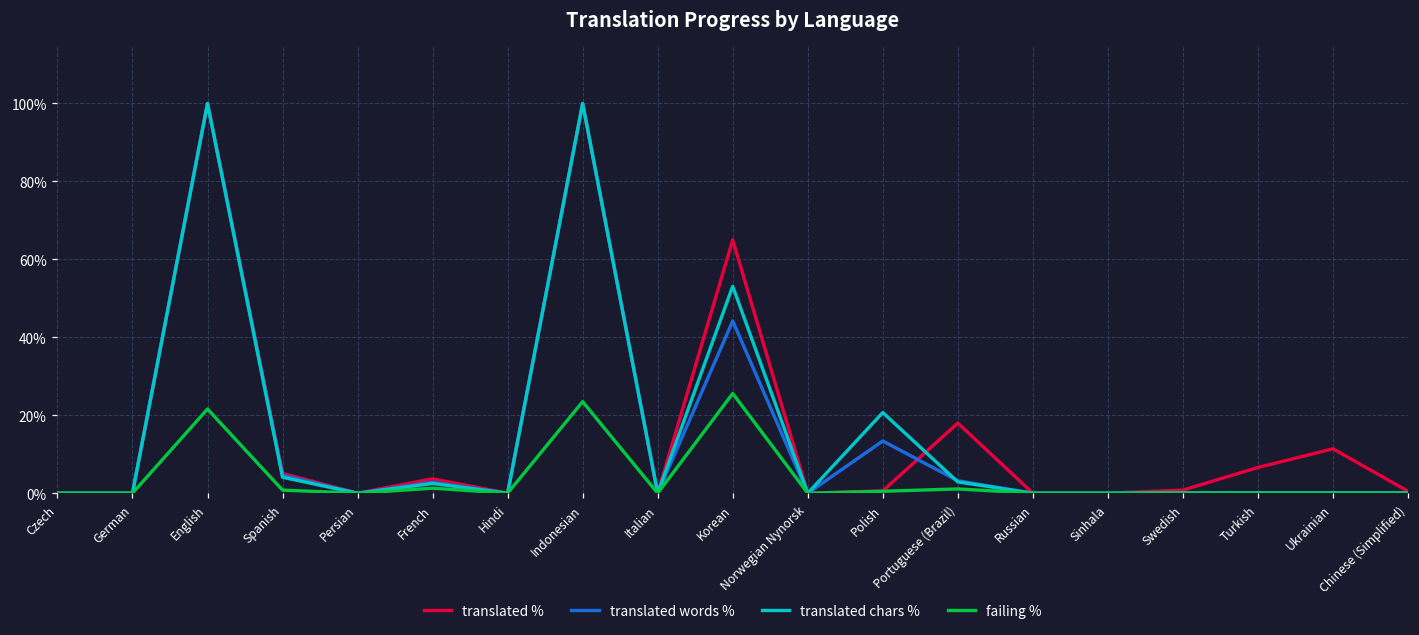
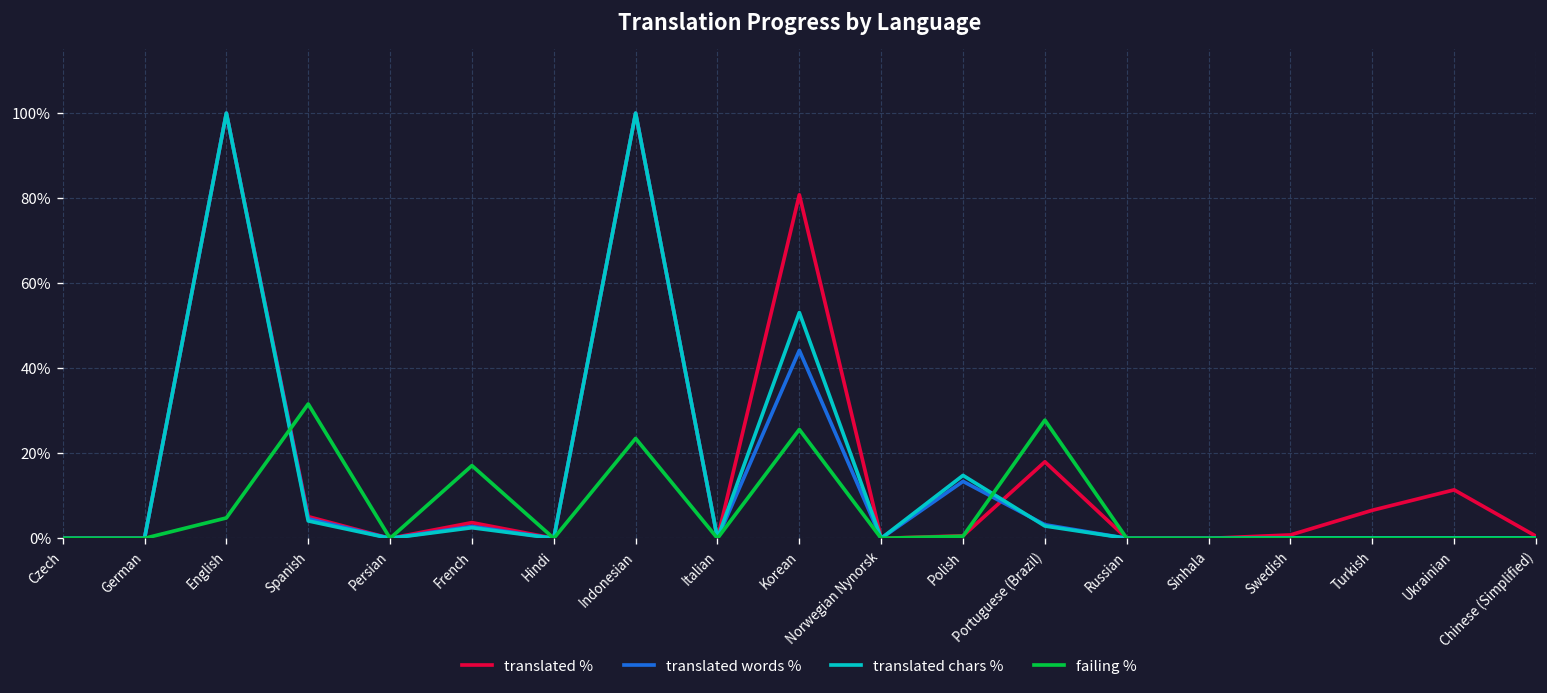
  {
    "translated %": {
      "French": "4%",
-     "Korean": "65%",
+     "Korean": "81%",
      "Portuguese (Brazil)": "18%",
      "Turkish": "7%",
      "Ukrainian": "11%"
    },
    "translated words %": {
      "Korean": "44%",
      "Polish": "13%"
    },
    "translated chars %": {
      "Korean": "53%",
-     "Polish": "21%"
+     "Polish": "15%"
    },
    "failing %": {
-     "English": "22%",
-     "Spanish": "1%",
-     "French": "1%",
+     "English": "5%",
+     "Spanish": "32%",
+     "French": "17%",
      "Indonesian": "24%",
      "Korean": "26%",
-     "Portuguese (Brazil)": "1%"
+     "Portuguese (Brazil)": "28%"
    }
  }
